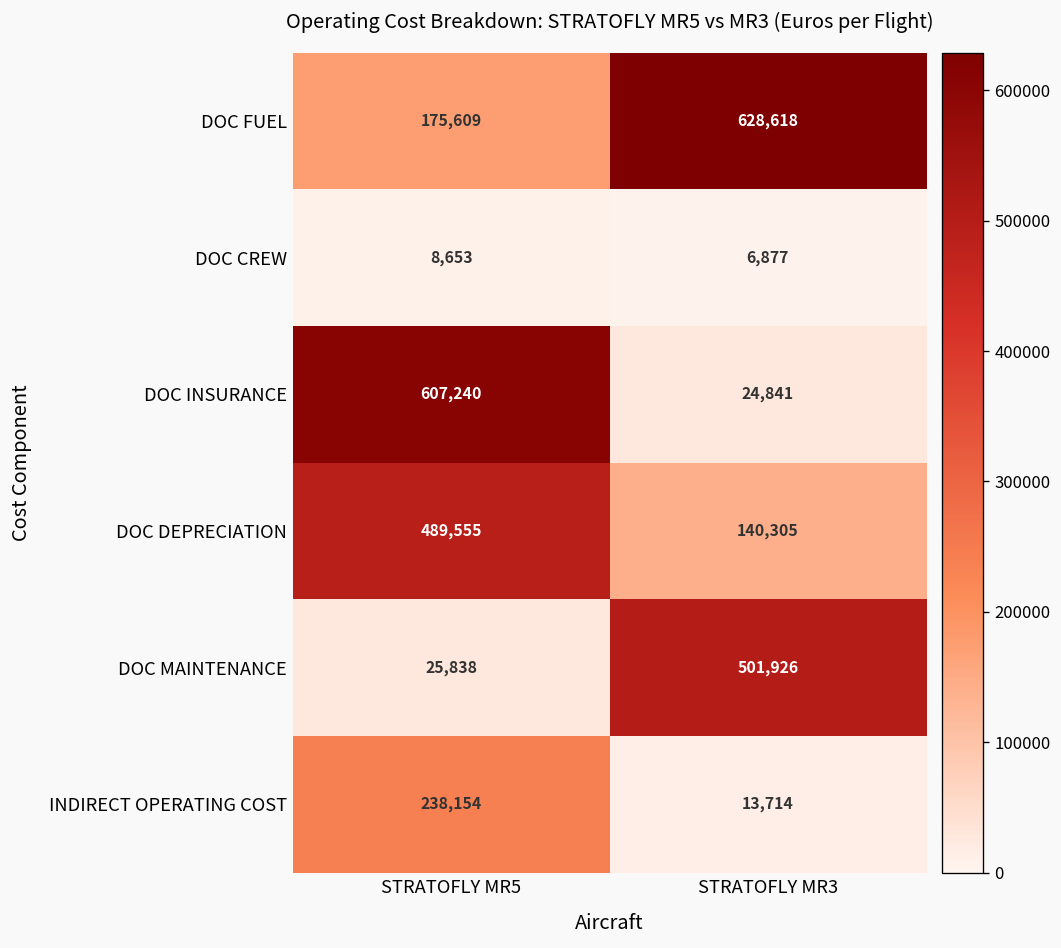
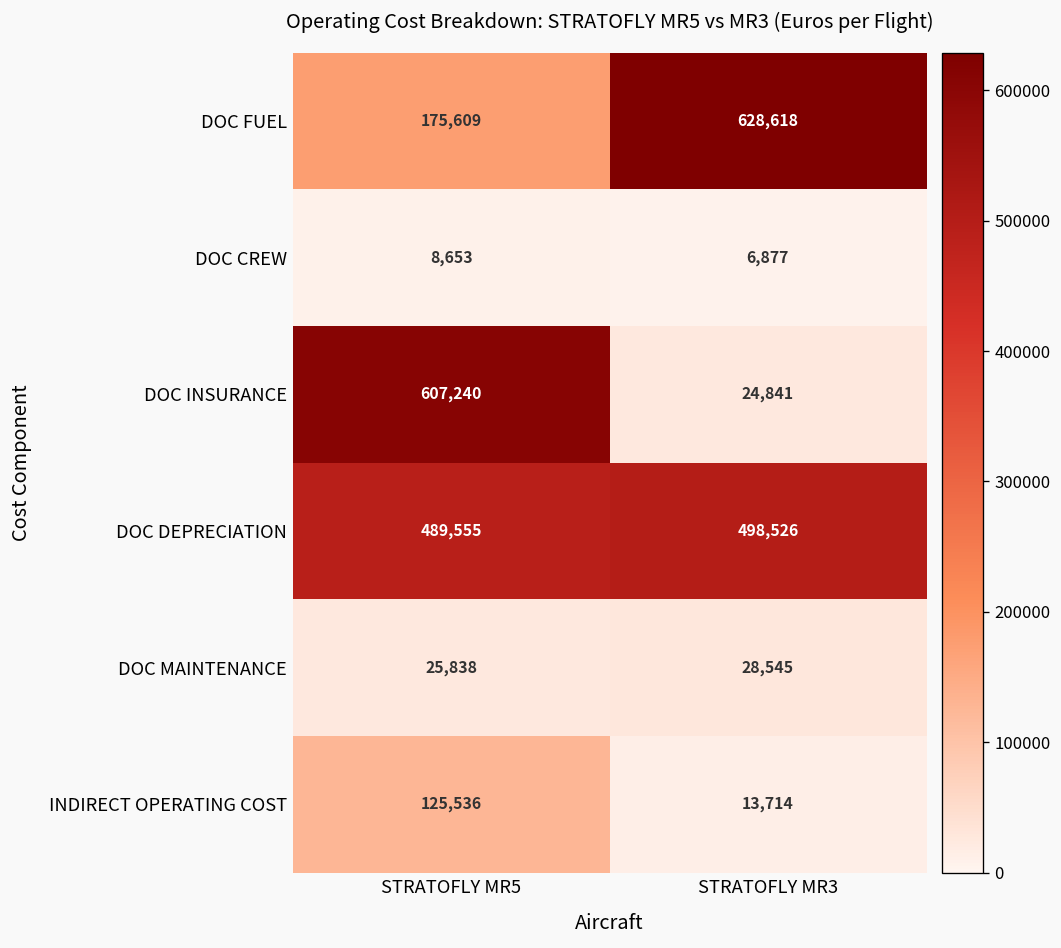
  {
    "DOC FUEL": {
      "STRATOFLY MR5": "175,609",
      "STRATOFLY MR3": "628,618"
    },
    "DOC CREW": {
      "STRATOFLY MR5": "8,653",
      "STRATOFLY MR3": "6,877"
    },
    "DOC INSURANCE": {
      "STRATOFLY MR5": "607,240",
      "STRATOFLY MR3": "24,841"
    },
    "DOC DEPRECIATION": {
      "STRATOFLY MR5": "489,555",
-     "STRATOFLY MR3": "140,305"
+     "STRATOFLY MR3": "498,526"
    },
    "DOC MAINTENANCE": {
      "STRATOFLY MR5": "25,838",
-     "STRATOFLY MR3": "501,926"
+     "STRATOFLY MR3": "28,545"
    },
    "INDIRECT OPERATING COST": {
-     "STRATOFLY MR5": "238,154",
+     "STRATOFLY MR5": "125,536",
      "STRATOFLY MR3": "13,714"
    }
  }
